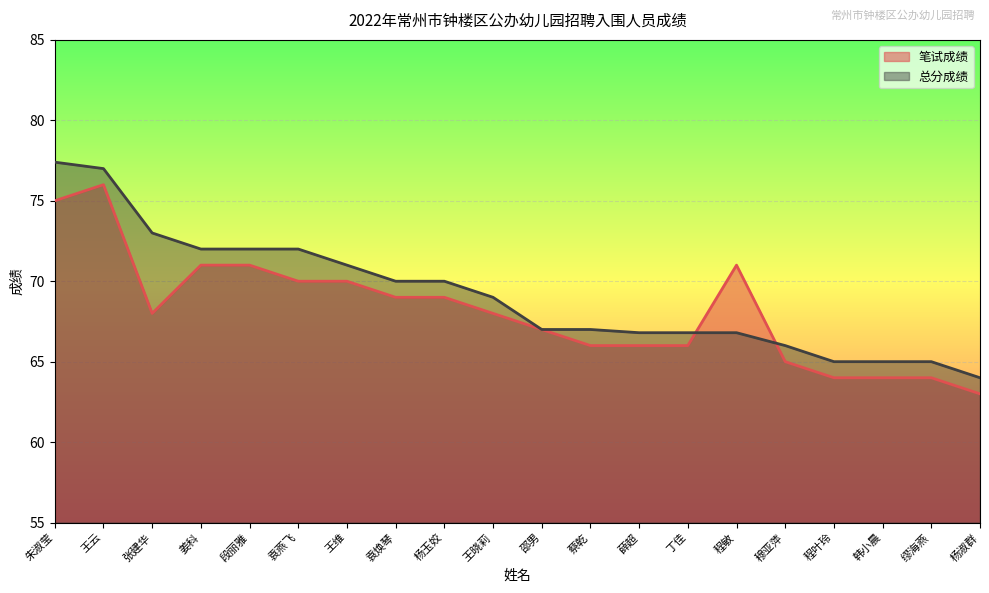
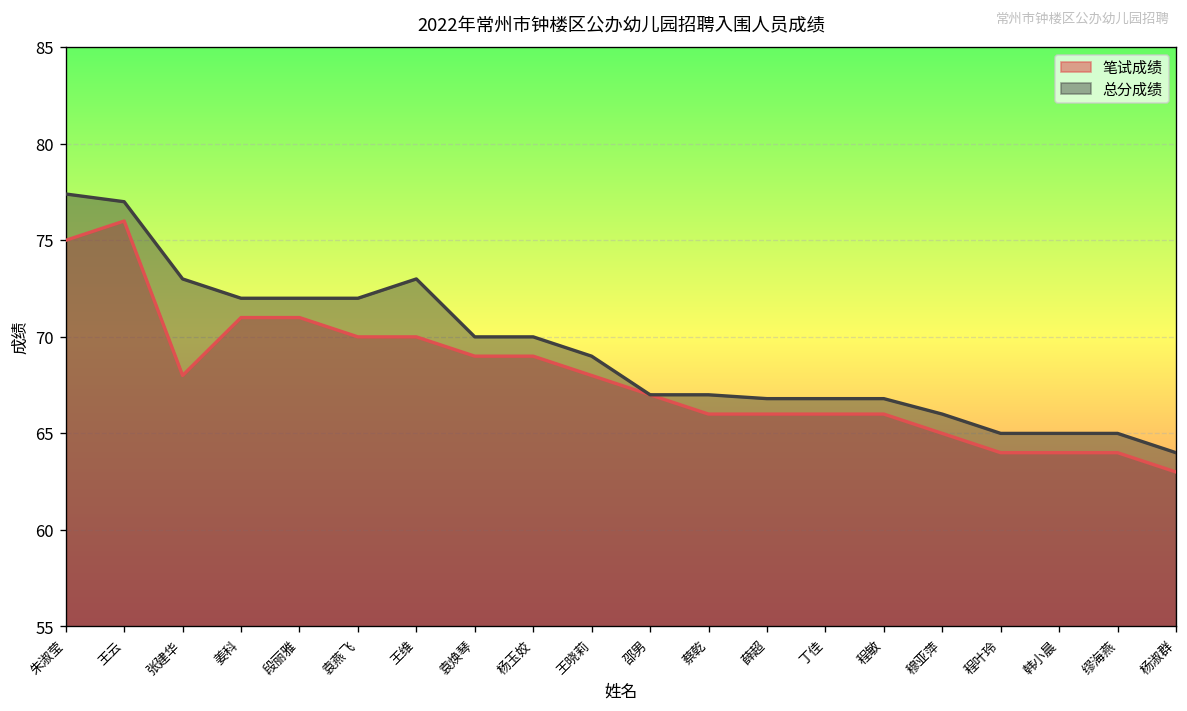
  {
    "笔试成绩": {
      "朱淑莹": 75,
      "王云": 76,
      "张建华": 68,
      "姜科": 71,
      "段丽雅": 71,
      "袁燕飞": 70,
      "王维": 70,
      "袁焕琴": 69,
      "杨玉姣": 69,
      "王晓莉": 68,
      "蔡乾": 66,
      "薛超": 66,
      "丁佳": 66,
-     "程敏": 71,
+     "程敏": 66,
      "穆亚萍": 65,
      "程叶玲": 64,
      "韩小晨": 64,
      "缪海燕": 64,
      "杨淑群": 63
    },
    "总分成绩": {
      "朱淑莹": 77.4,
      "王云": 77,
      "张建华": 73,
      "姜科": 72,
      "段丽雅": 72,
      "袁燕飞": 72,
-     "王维": 71,
+     "王维": 73,
      "袁焕琴": 70,
      "杨玉姣": 70,
      "王晓莉": 69,
      "蔡乾": 67,
      "薛超": 66.8,
      "丁佳": 66.8,
      "程敏": 66.8,
      "穆亚萍": 66,
      "程叶玲": 65,
      "韩小晨": 65,
      "缪海燕": 65,
      "杨淑群": 64
    }
  }
